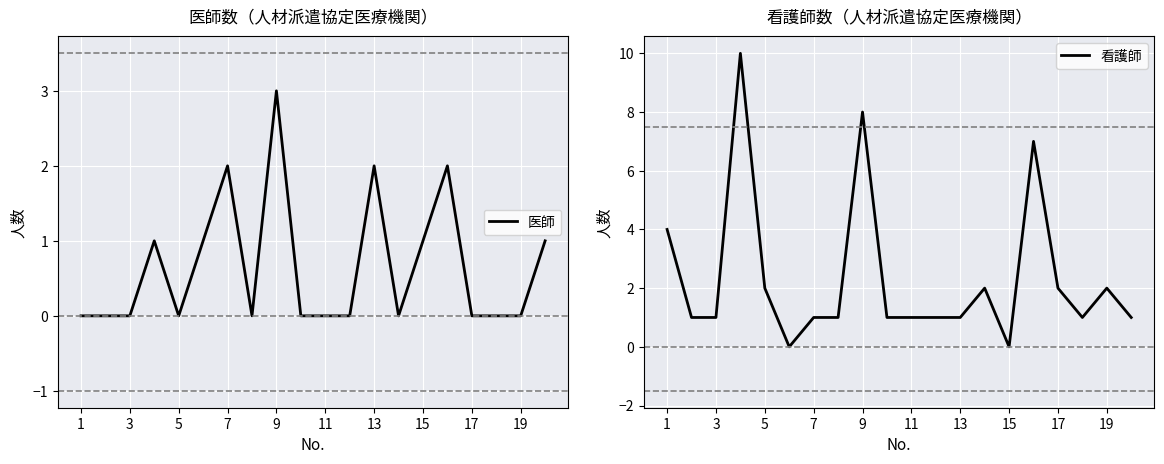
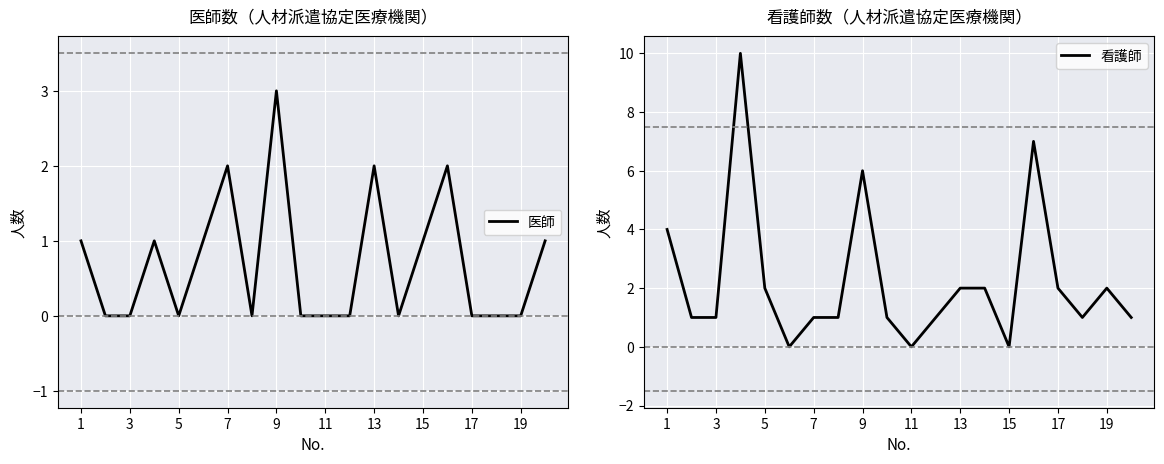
  {
    "医師数（人材派遣協定医療機関）": {
-     "1": 0,
+     "1": 1,
      "3": 0,
      "5": 0,
      "7": 2,
      "9": 3,
      "11": 0,
      "13": 2,
      "15": 1,
      "17": 0,
      "19": 0
    },
    "看護師数（人材派遣協定医療機関）": {
      "1": 4,
      "3": 1,
      "5": 2,
      "7": 1,
-     "9": 8,
-     "11": 1,
-     "13": 1,
+     "9": 6,
+     "11": 0,
+     "13": 2,
      "15": 0,
      "17": 2,
      "19": 2
    }
  }
